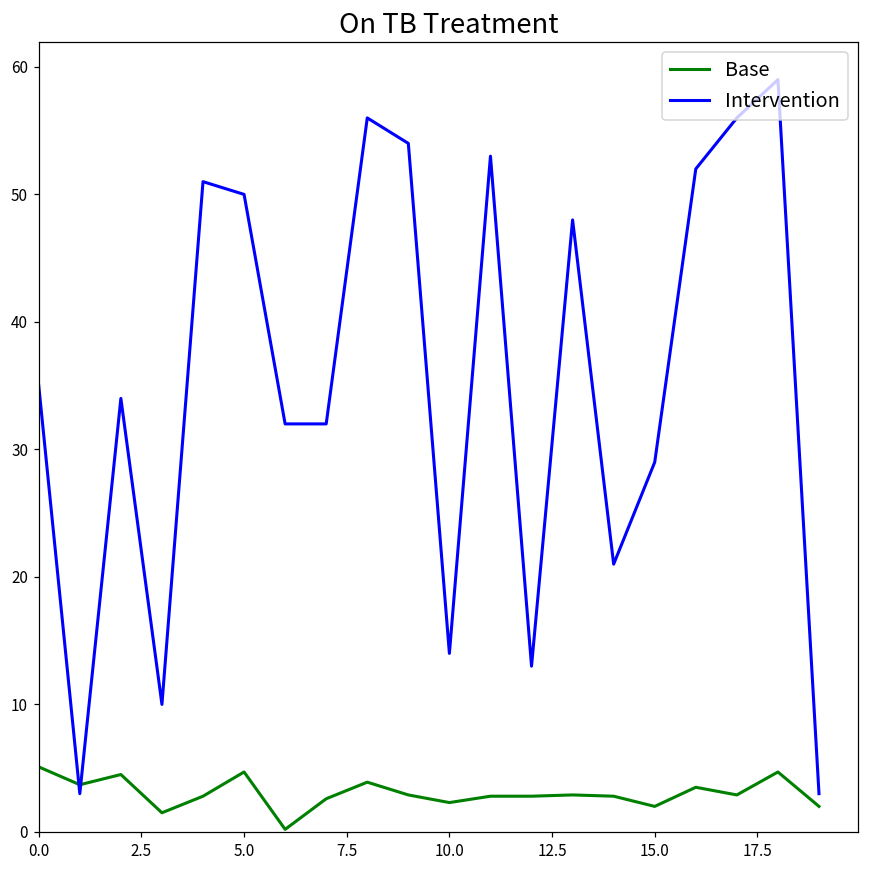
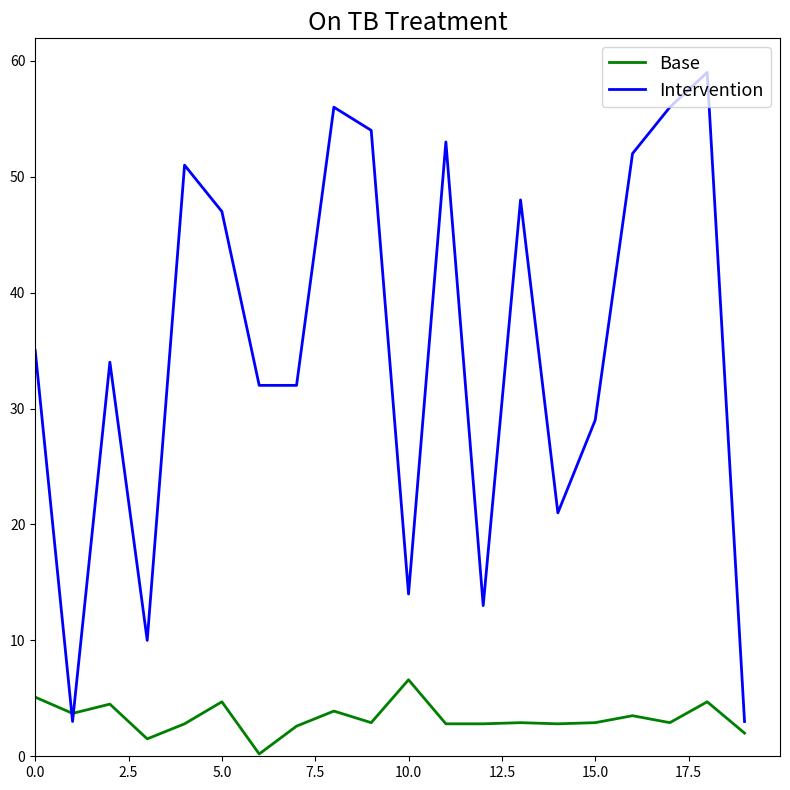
  {
    "Base": {
      "0.0": 5.1,
      "5.0": 4.7,
-     "10.0": 2.3,
-     "15.0": 2.0
+     "10.0": 6.6,
+     "15.0": 2.9
    },
    "Intervention": {
      "0.0": 35,
-     "5.0": 50,
+     "5.0": 47,
      "10.0": 14,
      "15.0": 29
    }
  }
